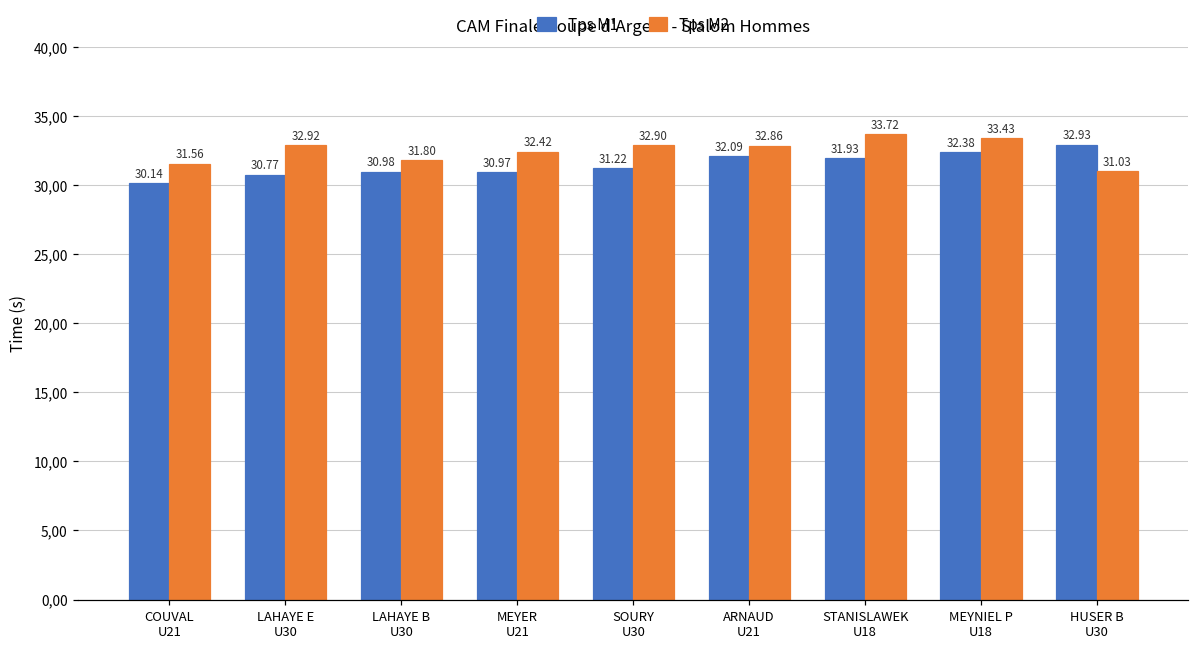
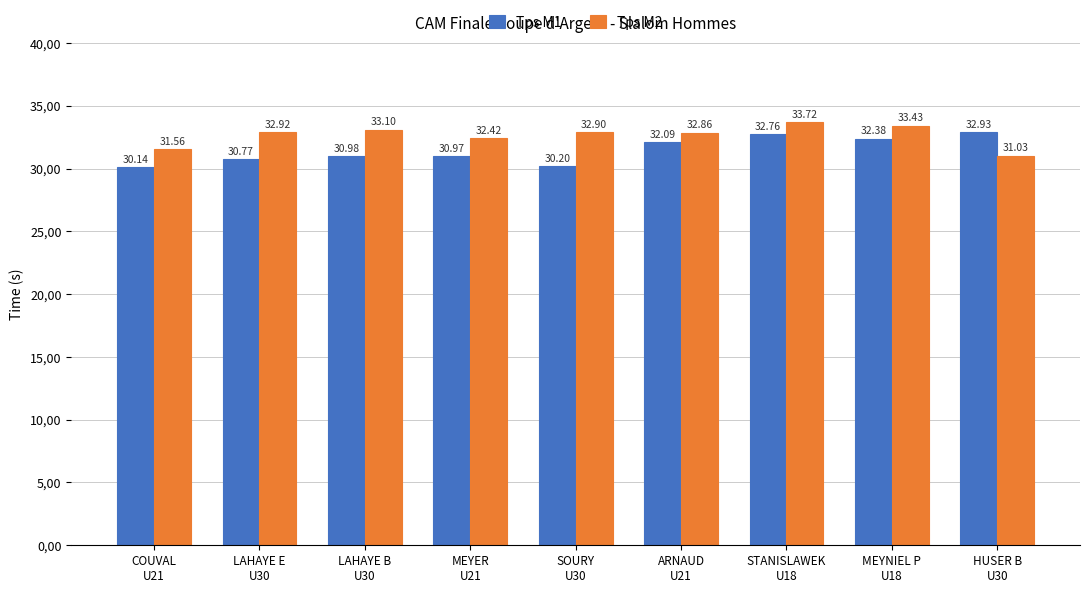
  {
    "Tps M1": {
      "COUVAL U21": 30.14,
      "LAHAYE E U30": 30.77,
      "LAHAYE B U30": 30.98,
      "MEYER U21": 30.97,
-     "SOURY U30": 31.22,
+     "SOURY U30": 30.20,
      "ARNAUD U21": 32.09,
-     "STANISLAWEK U18": 31.93,
+     "STANISLAWEK U18": 32.76,
      "MEYNIEL P U18": 32.38,
      "HUSER B U30": 32.93
    },
    "Tps M2": {
      "COUVAL U21": 31.56,
      "LAHAYE E U30": 32.92,
-     "LAHAYE B U30": 31.80,
+     "LAHAYE B U30": 33.10,
      "MEYER U21": 32.42,
      "SOURY U30": 32.90,
      "ARNAUD U21": 32.86,
      "STANISLAWEK U18": 33.72,
      "MEYNIEL P U18": 33.43,
      "HUSER B U30": 31.03
    }
  }
